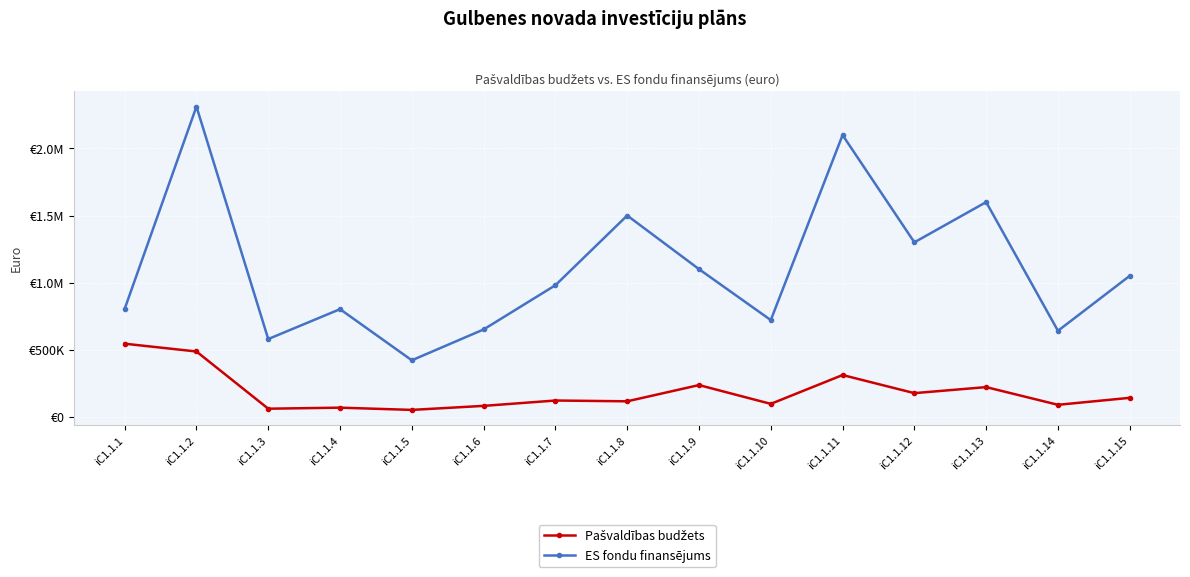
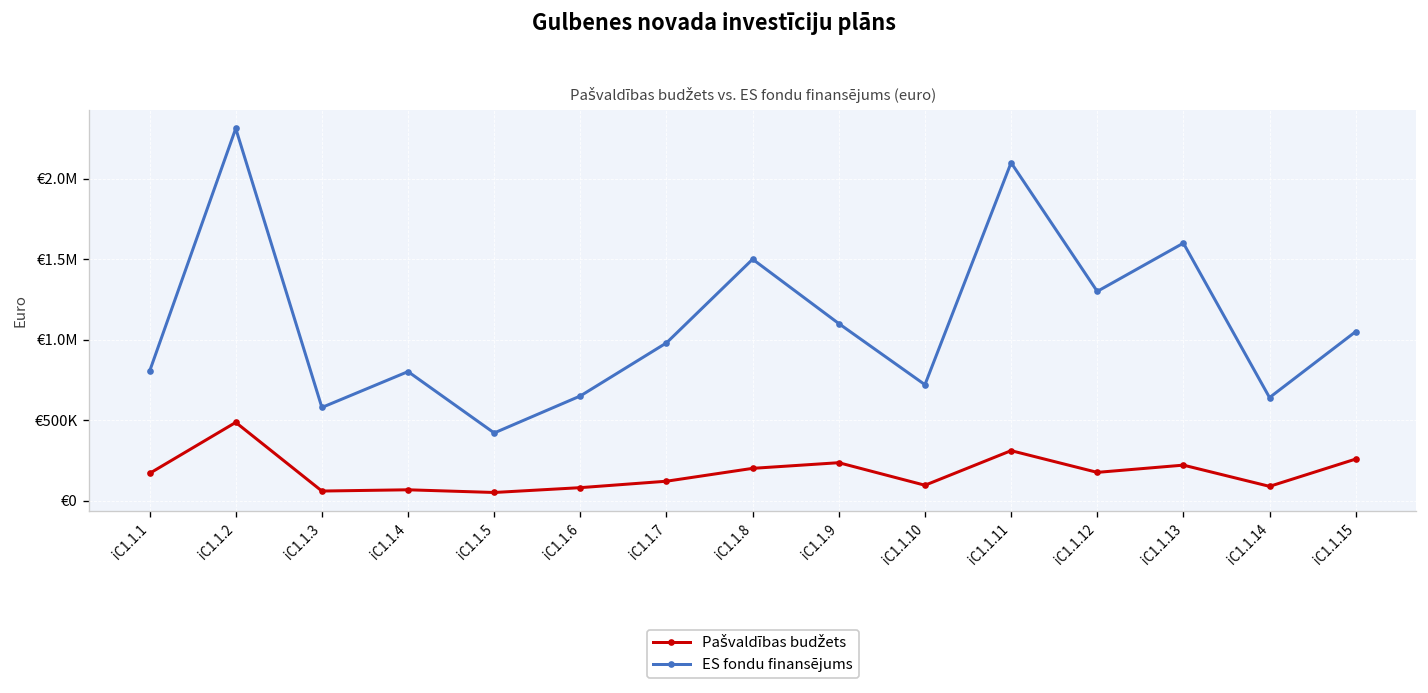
  {
    "Pašvaldības budžets": {
-     "iC1.1.1": "€540000",
+     "iC1.1.1": "€170000",
      "iC1.1.2": "€490000",
      "iC1.1.3": "€60000",
      "iC1.1.4": "€70000",
      "iC1.1.5": "€50000",
      "iC1.1.6": "€80000",
      "iC1.1.7": "€120000",
-     "iC1.1.8": "€110000",
+     "iC1.1.8": "€200000",
      "iC1.1.9": "€240000",
      "iC1.1.10": "€100000",
      "iC1.1.11": "€310000",
      "iC1.1.12": "€180000",
      "iC1.1.13": "€220000",
      "iC1.1.14": "€90000",
-     "iC1.1.15": "€140000"
+     "iC1.1.15": "€260000"
    },
    "ES fondu finansējums": {
      "iC1.1.1": "€800000",
      "iC1.1.2": "€2310000",
      "iC1.1.3": "€580000",
      "iC1.1.4": "€800000",
      "iC1.1.5": "€420000",
      "iC1.1.6": "€650000",
      "iC1.1.7": "€980000",
      "iC1.1.8": "€1500000",
      "iC1.1.9": "€1100000",
      "iC1.1.10": "€720000",
      "iC1.1.11": "€2100000",
      "iC1.1.12": "€1300000",
      "iC1.1.13": "€1600000",
      "iC1.1.14": "€640000",
      "iC1.1.15": "€1050000"
    }
  }
